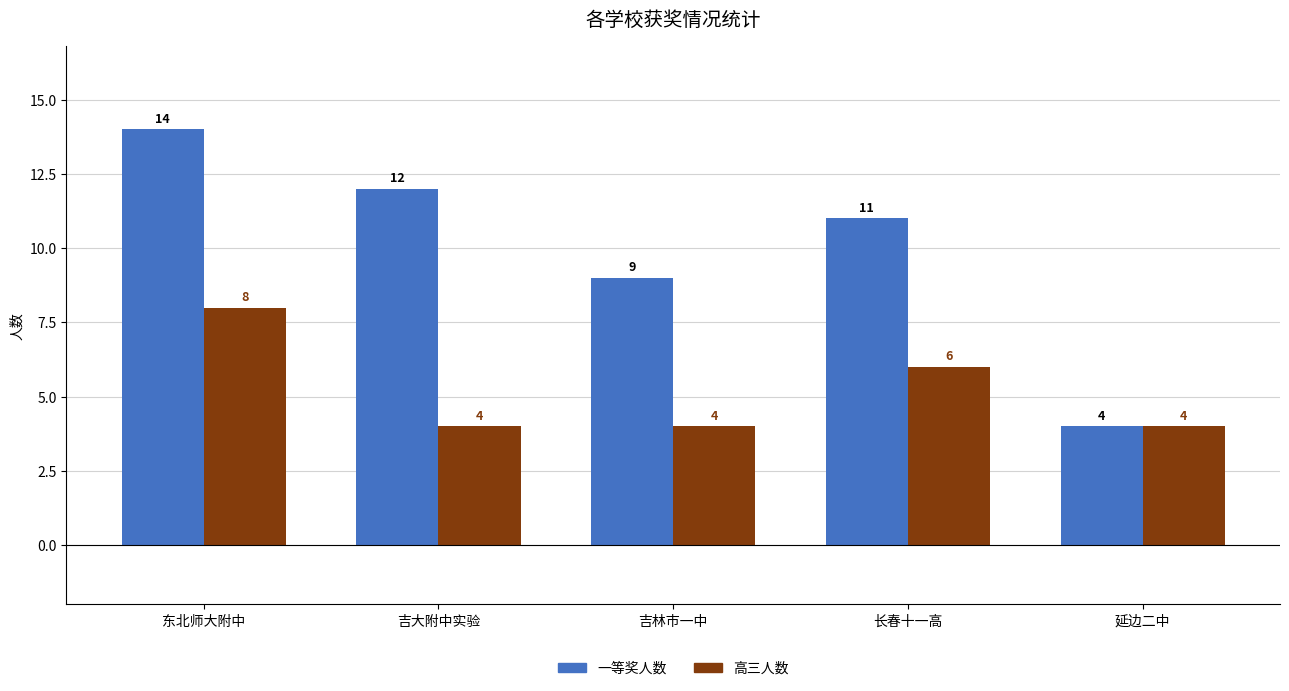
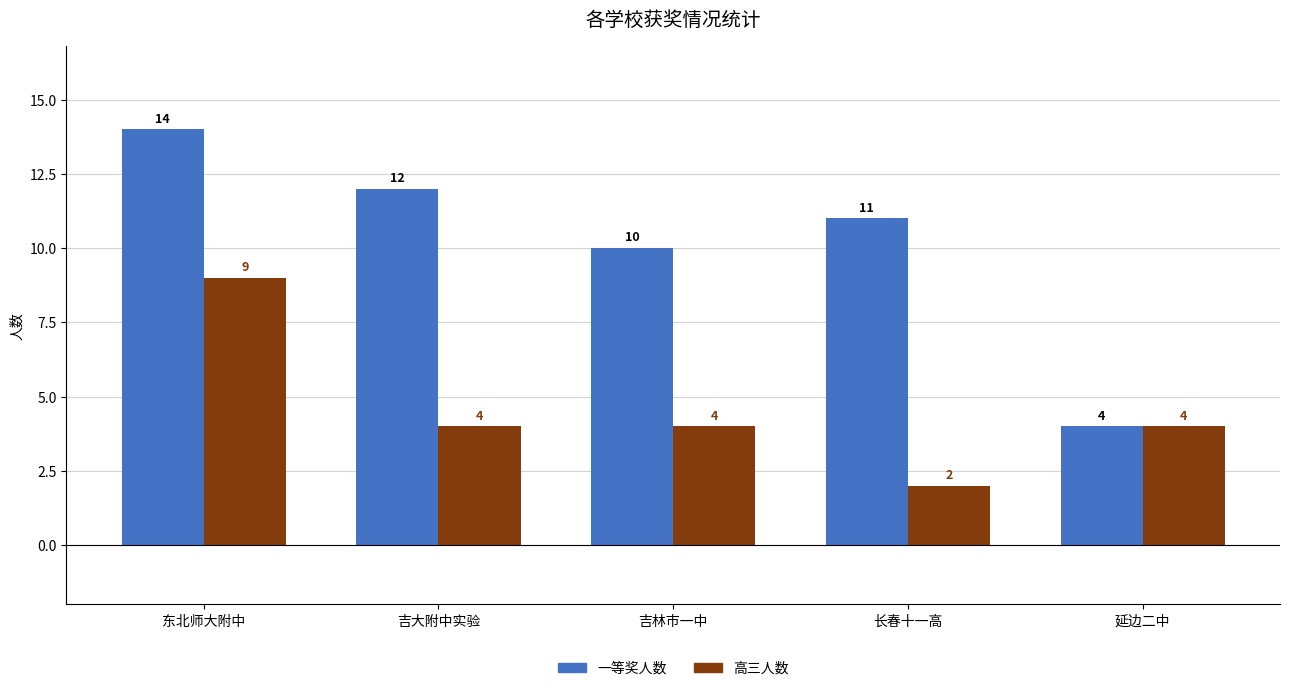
  {
    "一等奖人数": {
      "东北师大附中": 14,
      "吉大附中实验": 12,
-     "吉林市一中": 9,
+     "吉林市一中": 10,
      "长春十一高": 11,
      "延边二中": 4
    },
    "高三人数": {
-     "东北师大附中": 8,
+     "东北师大附中": 9,
      "吉大附中实验": 4,
      "吉林市一中": 4,
-     "长春十一高": 6,
+     "长春十一高": 2,
      "延边二中": 4
    }
  }
